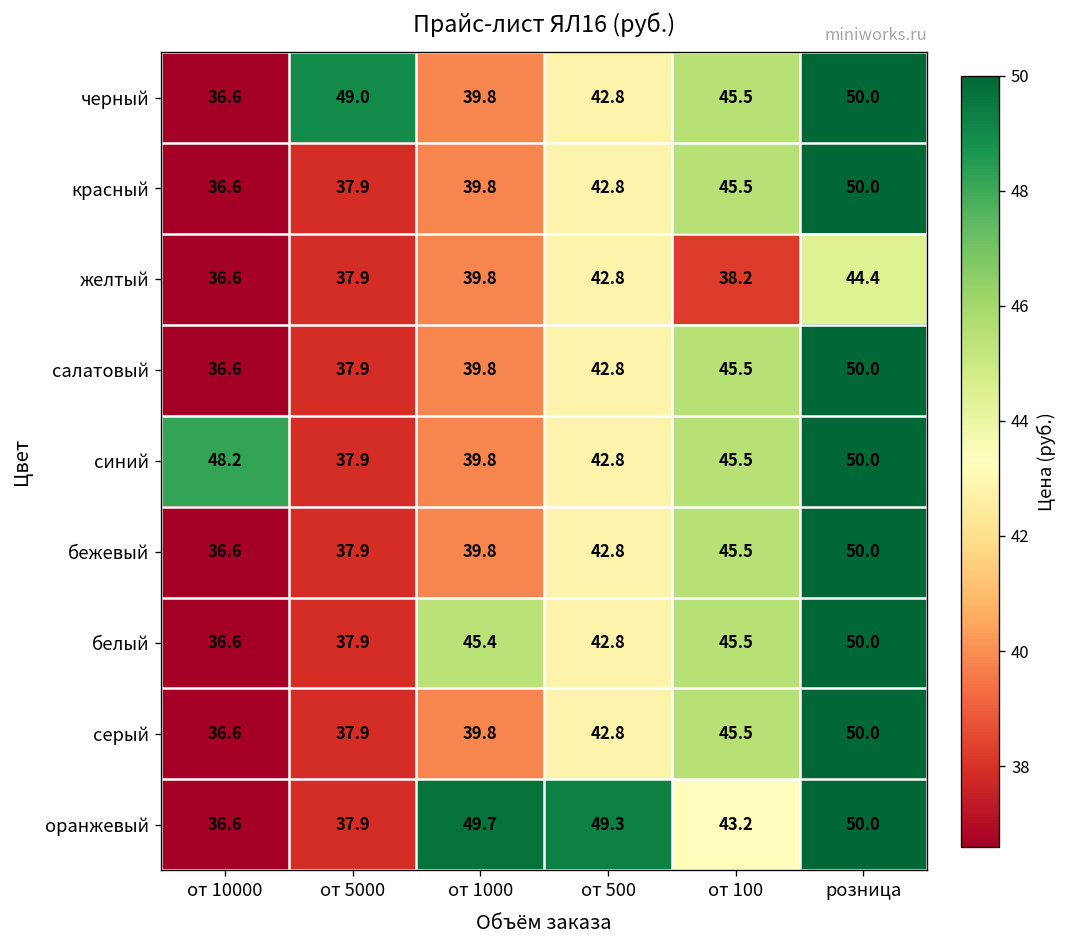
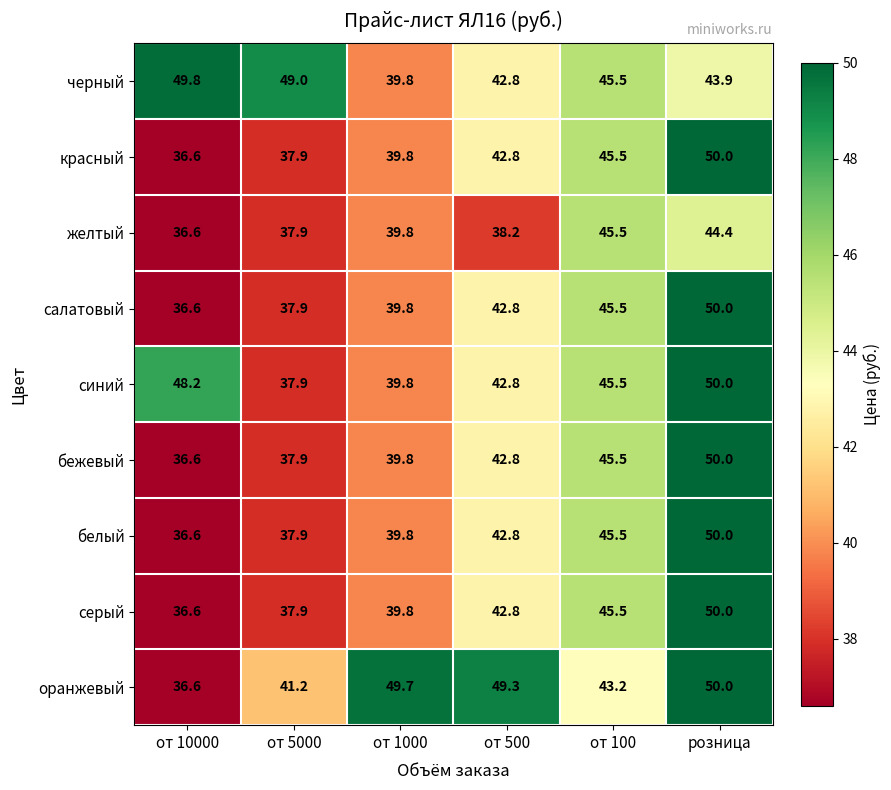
  {
    "черный": {
-     "от 10000": 36.6,
+     "от 10000": 49.8,
      "от 5000": 49.0,
      "от 1000": 39.8,
      "от 500": 42.8,
      "от 100": 45.5,
-     "розница": 50.0
+     "розница": 43.9
    },
    "красный": {
      "от 10000": 36.6,
      "от 5000": 37.9,
      "от 1000": 39.8,
      "от 500": 42.8,
      "от 100": 45.5,
      "розница": 50.0
    },
    "желтый": {
      "от 10000": 36.6,
      "от 5000": 37.9,
      "от 1000": 39.8,
-     "от 500": 42.8,
-     "от 100": 38.2,
+     "от 500": 38.2,
+     "от 100": 45.5,
      "розница": 44.4
    },
    "салатовый": {
      "от 10000": 36.6,
      "от 5000": 37.9,
      "от 1000": 39.8,
      "от 500": 42.8,
      "от 100": 45.5,
      "розница": 50.0
    },
    "синий": {
      "от 10000": 48.2,
      "от 5000": 37.9,
      "от 1000": 39.8,
      "от 500": 42.8,
      "от 100": 45.5,
      "розница": 50.0
    },
    "бежевый": {
      "от 10000": 36.6,
      "от 5000": 37.9,
      "от 1000": 39.8,
      "от 500": 42.8,
      "от 100": 45.5,
      "розница": 50.0
    },
    "белый": {
      "от 10000": 36.6,
      "от 5000": 37.9,
-     "от 1000": 45.4,
+     "от 1000": 39.8,
      "от 500": 42.8,
      "от 100": 45.5,
      "розница": 50.0
    },
    "серый": {
      "от 10000": 36.6,
      "от 5000": 37.9,
      "от 1000": 39.8,
      "от 500": 42.8,
      "от 100": 45.5,
      "розница": 50.0
    },
    "оранжевый": {
      "от 10000": 36.6,
-     "от 5000": 37.9,
+     "от 5000": 41.2,
      "от 1000": 49.7,
      "от 500": 49.3,
      "от 100": 43.2,
      "розница": 50.0
    }
  }
